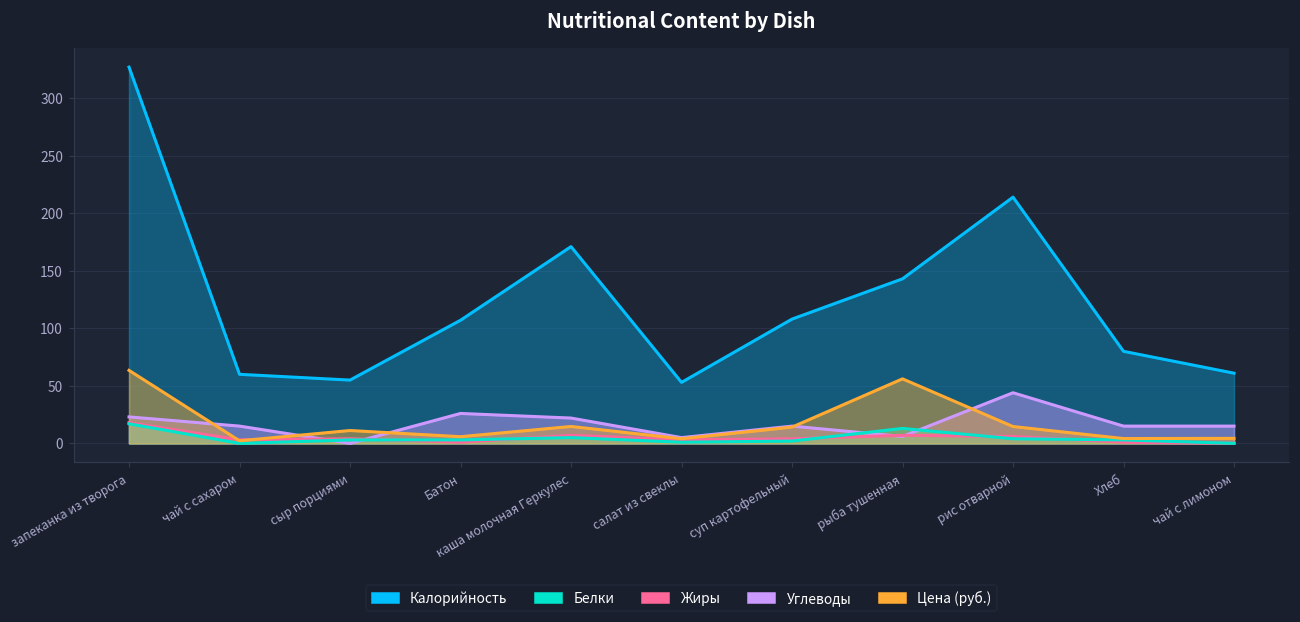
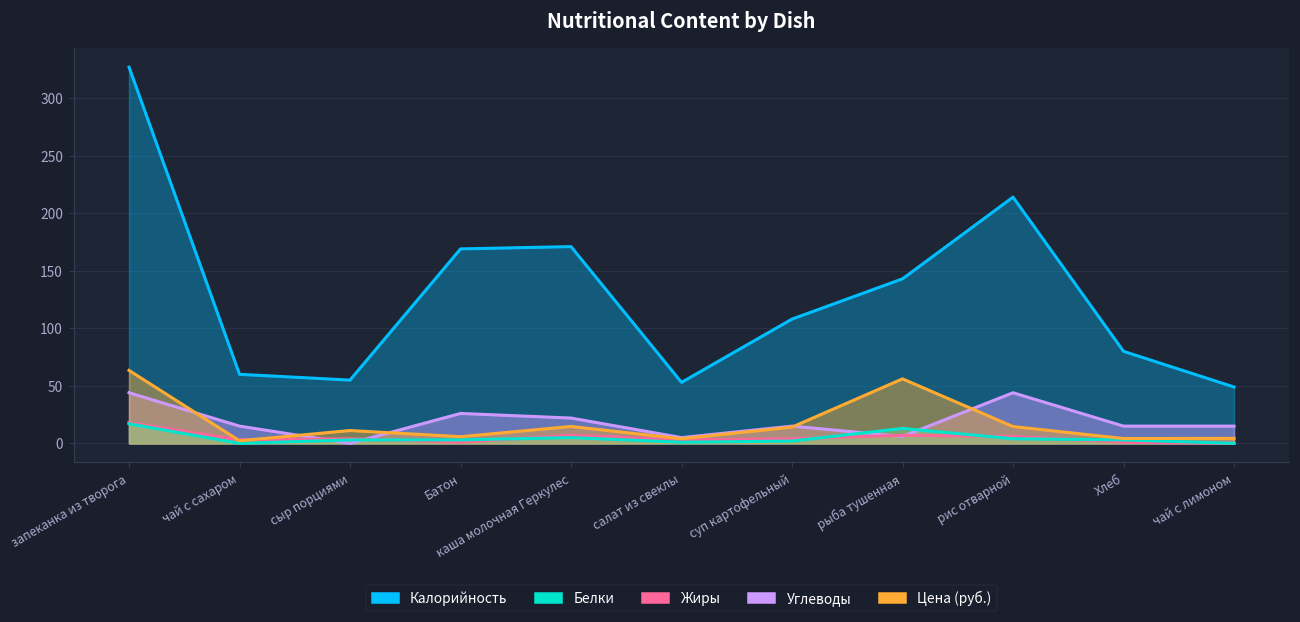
  {
    "Калорийность": {
      "запеканка из творога": 327,
      "чай с сахаром": 60,
      "сыр порциями": 55,
-     "Батон": 107,
+     "Батон": 169,
      "каша молочная Геркулес": 171,
      "салат из свеклы": 53,
      "суп картофельный": 108,
      "рыба тушенная": 143,
      "рис отварной": 214,
      "Хлеб": 80,
-     "чай с лимоном": 61
+     "чай с лимоном": 49
    },
    "Углеводы": {
-     "запеканка из творога": 23,
+     "запеканка из творога": 44,
      "чай с сахаром": 15,
      "сыр порциями": 0,
      "Батон": 26,
      "каша молочная Геркулес": 22,
      "рис отварной": 44,
      "Хлеб": 15,
      "чай с лимоном": 15
    },
    "Белки": {
      "рыба тушенная": 13
    }
  }
